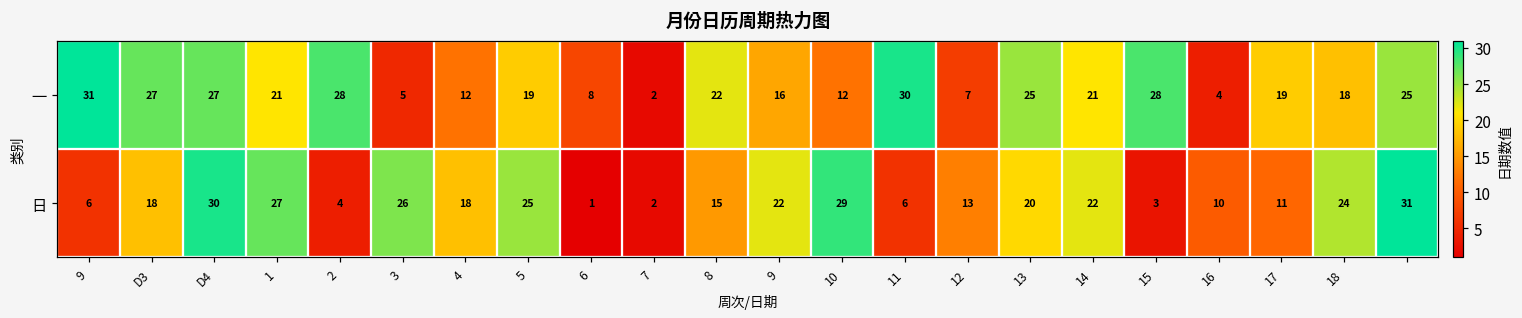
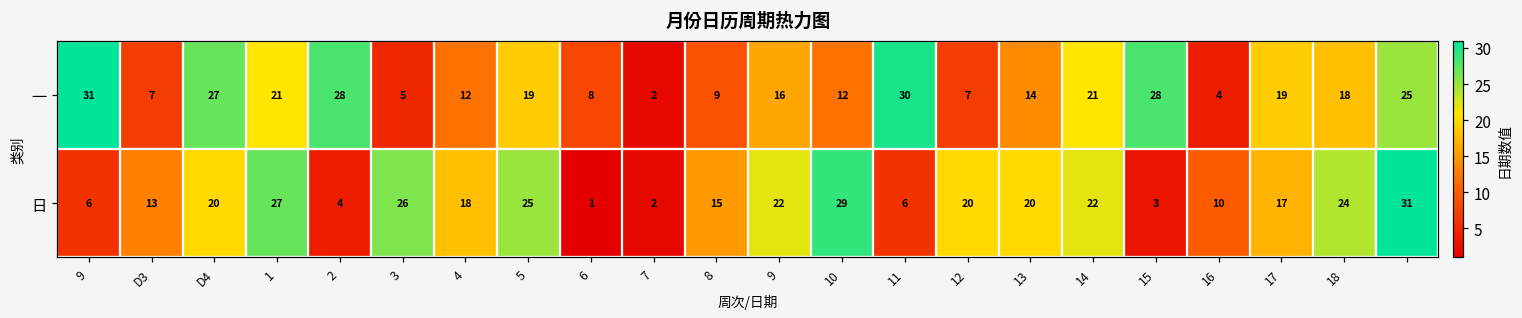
  {
    "一": {
-     "D3": 27,
+     "D3": 7,
      "D4": 27,
      "1": 21,
      "2": 28,
      "3": 5,
      "4": 12,
      "5": 19,
      "6": 8,
      "7": 2,
-     "8": 22,
+     "8": 9,
      "10": 12,
      "11": 30,
      "12": 7,
-     "13": 25,
+     "13": 14,
      "14": 21,
      "15": 28,
      "16": 4,
      "17": 19,
      "18": 18
    },
    "日": {
-     "D3": 18,
-     "D4": 30,
+     "D3": 13,
+     "D4": 20,
      "1": 27,
      "2": 4,
      "3": 26,
      "4": 18,
      "5": 25,
      "6": 1,
      "7": 2,
      "8": 15,
      "10": 29,
      "11": 6,
-     "12": 13,
+     "12": 20,
      "13": 20,
      "14": 22,
      "15": 3,
      "16": 10,
-     "17": 11,
+     "17": 17,
      "18": 24
    }
  }
